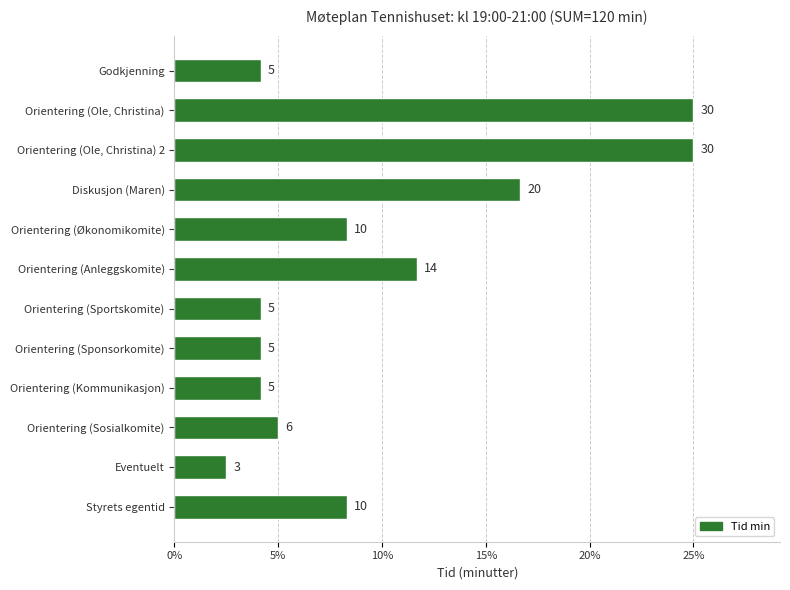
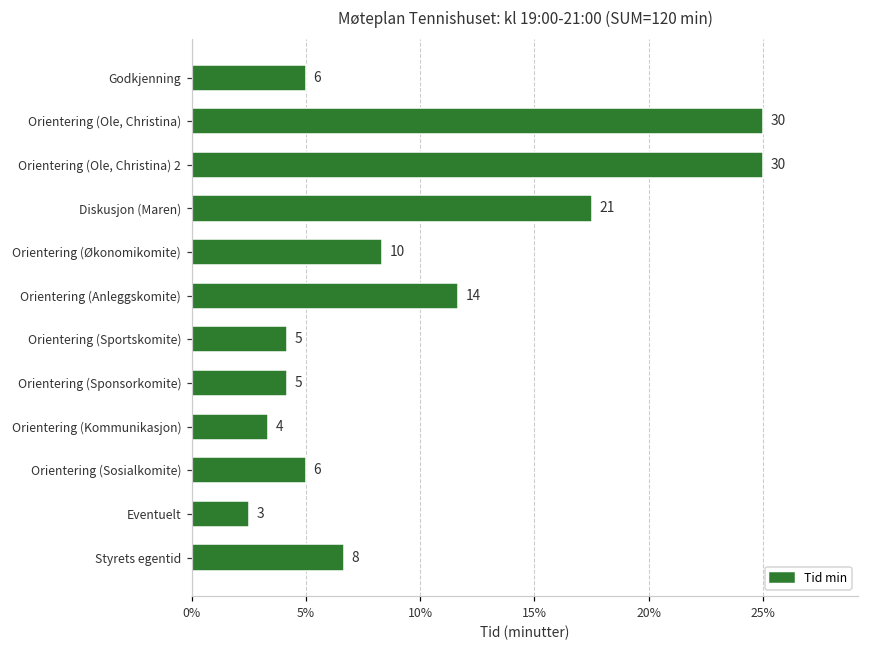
  {
-   "Godkjenning": 5,
+   "Godkjenning": 6,
    "Orientering (Ole, Christina)": 30,
    "Orientering (Ole, Christina) 2": 30,
-   "Diskusjon (Maren)": 20,
+   "Diskusjon (Maren)": 21,
    "Orientering (Økonomikomite)": 10,
    "Orientering (Anleggskomite)": 14,
    "Orientering (Sportskomite)": 5,
    "Orientering (Sponsorkomite)": 5,
-   "Orientering (Kommunikasjon)": 5,
+   "Orientering (Kommunikasjon)": 4,
    "Orientering (Sosialkomite)": 6,
    "Eventuelt": 3,
-   "Styrets egentid": 10
+   "Styrets egentid": 8
  }
